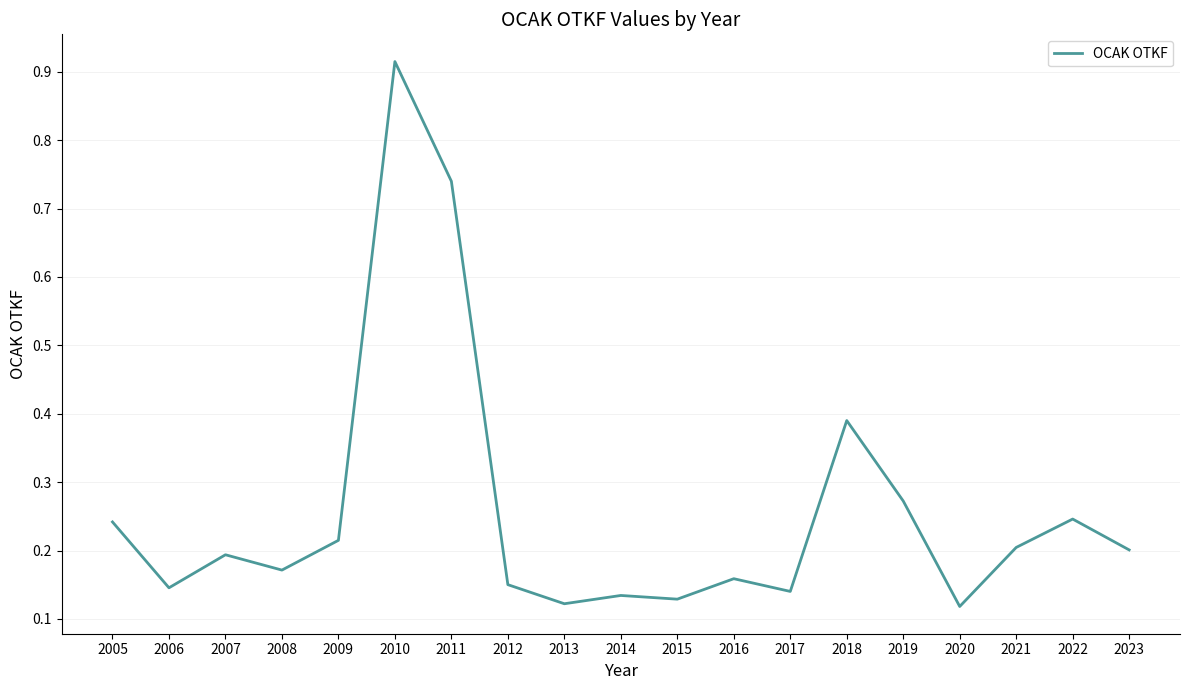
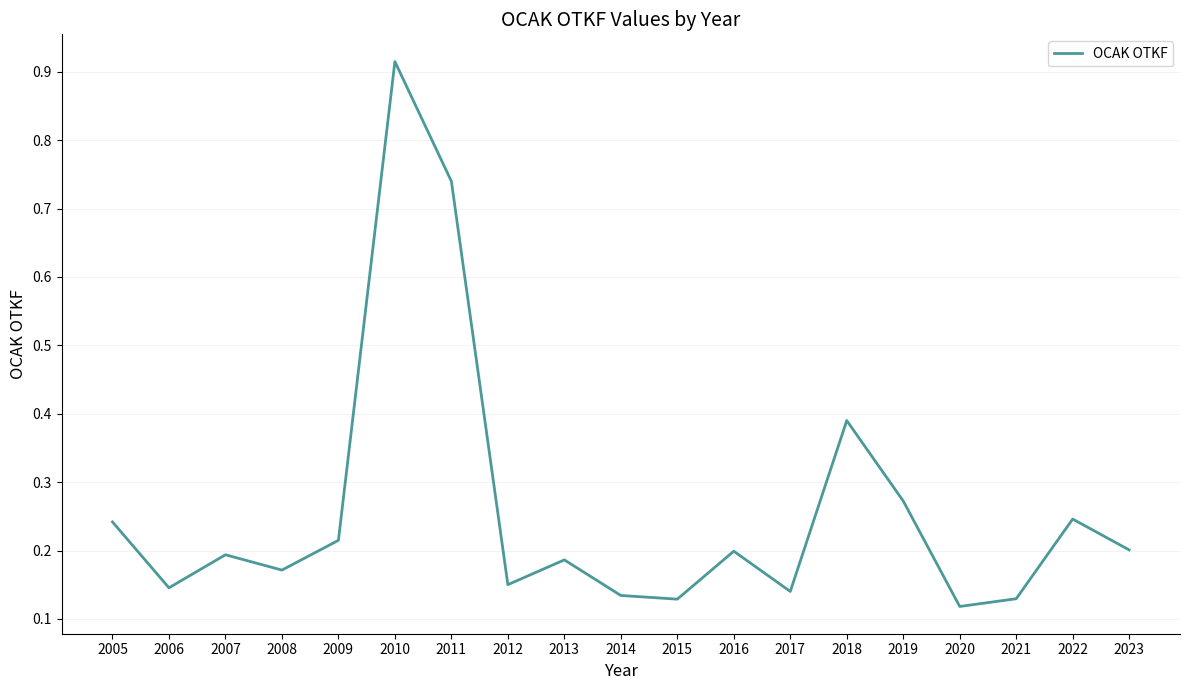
  {
    "2005": 0.24,
    "2006": 0.15,
    "2007": 0.19,
    "2008": 0.17,
    "2009": 0.21,
    "2010": 0.91,
    "2011": 0.74,
    "2012": 0.15,
-   "2013": 0.12,
+   "2013": 0.19,
    "2014": 0.13,
    "2015": 0.13,
-   "2016": 0.16,
+   "2016": 0.20,
    "2017": 0.14,
    "2018": 0.39,
    "2019": 0.27,
    "2020": 0.12,
-   "2021": 0.20,
+   "2021": 0.13,
    "2022": 0.25,
    "2023": 0.20
  }
